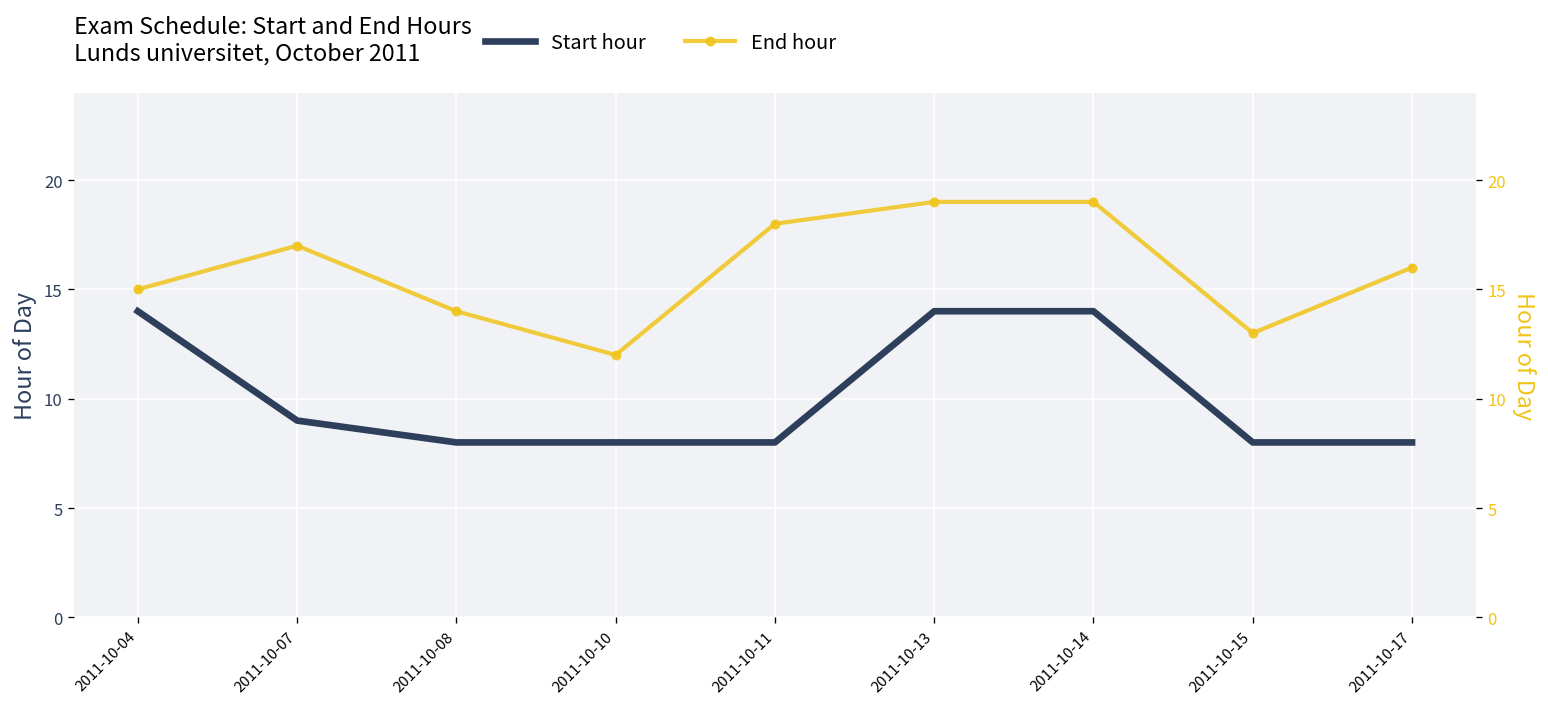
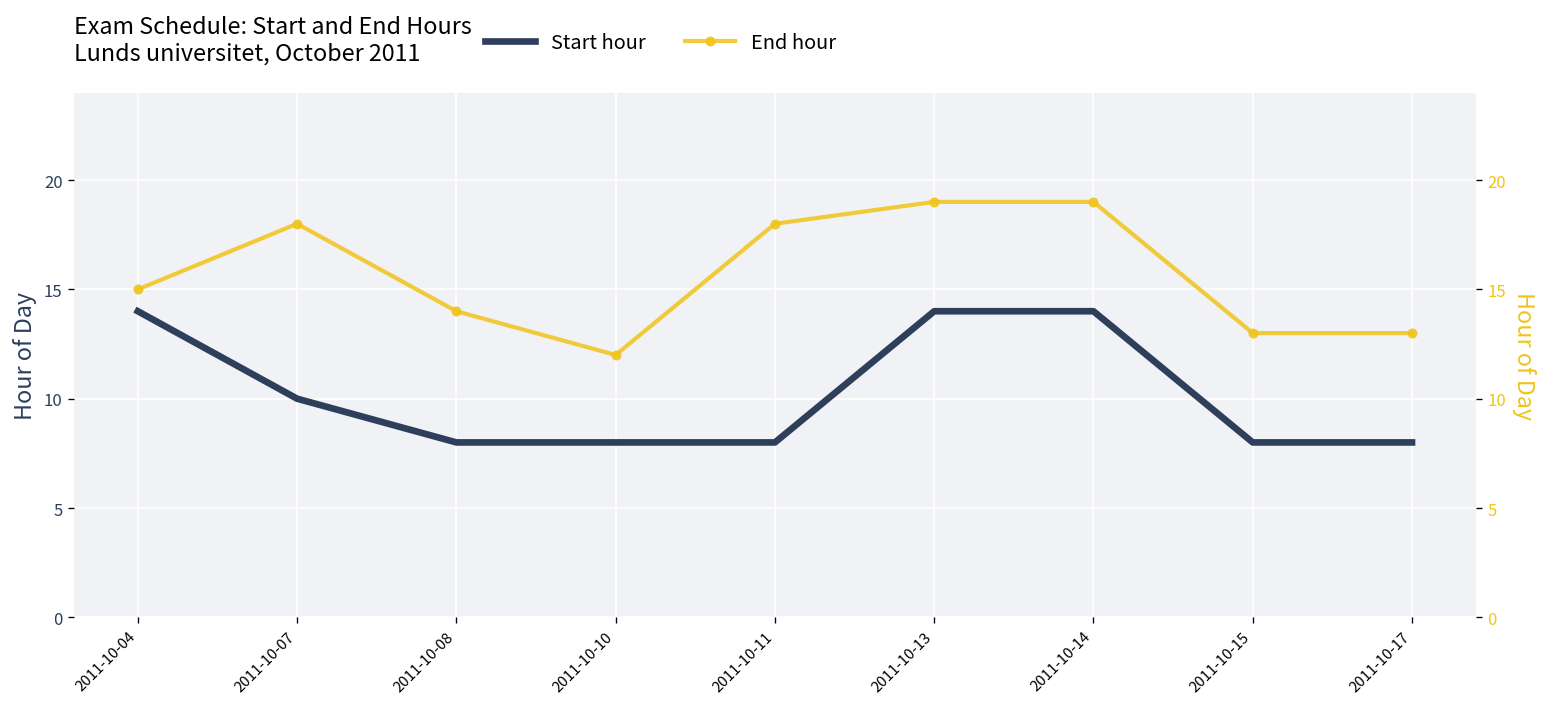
  {
    "Start hour": {
      "2011-10-04": 14,
-     "2011-10-07": 9,
+     "2011-10-07": 10,
      "2011-10-08": 8,
      "2011-10-10": 8,
      "2011-10-11": 8,
      "2011-10-13": 14,
      "2011-10-14": 14,
      "2011-10-15": 8,
      "2011-10-17": 8
    },
    "End hour": {
      "2011-10-04": 15,
-     "2011-10-07": 17,
+     "2011-10-07": 18,
      "2011-10-08": 14,
      "2011-10-10": 12,
      "2011-10-11": 18,
      "2011-10-13": 19,
      "2011-10-14": 19,
      "2011-10-15": 13,
-     "2011-10-17": 16
+     "2011-10-17": 13
    }
  }
